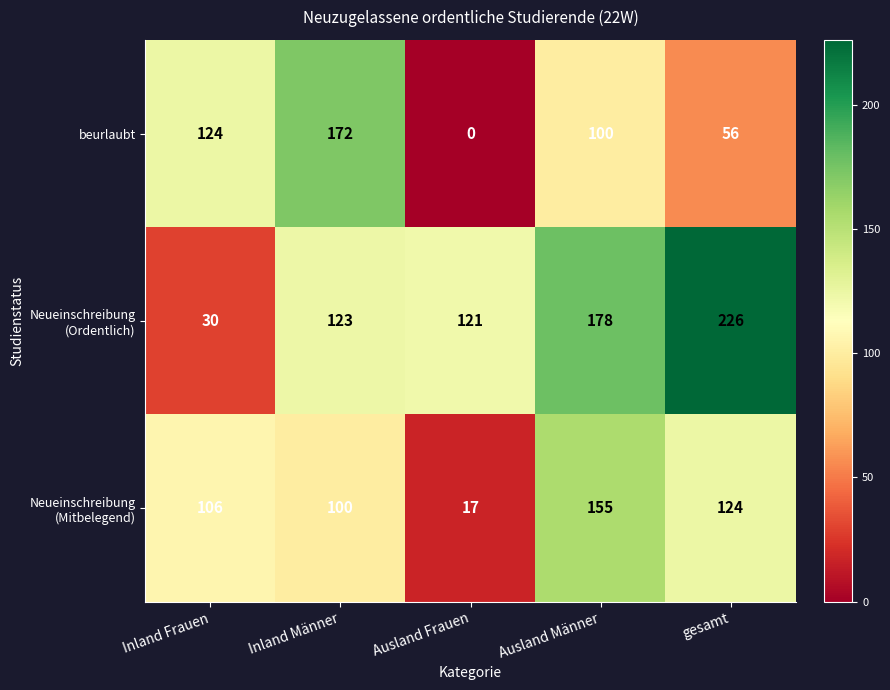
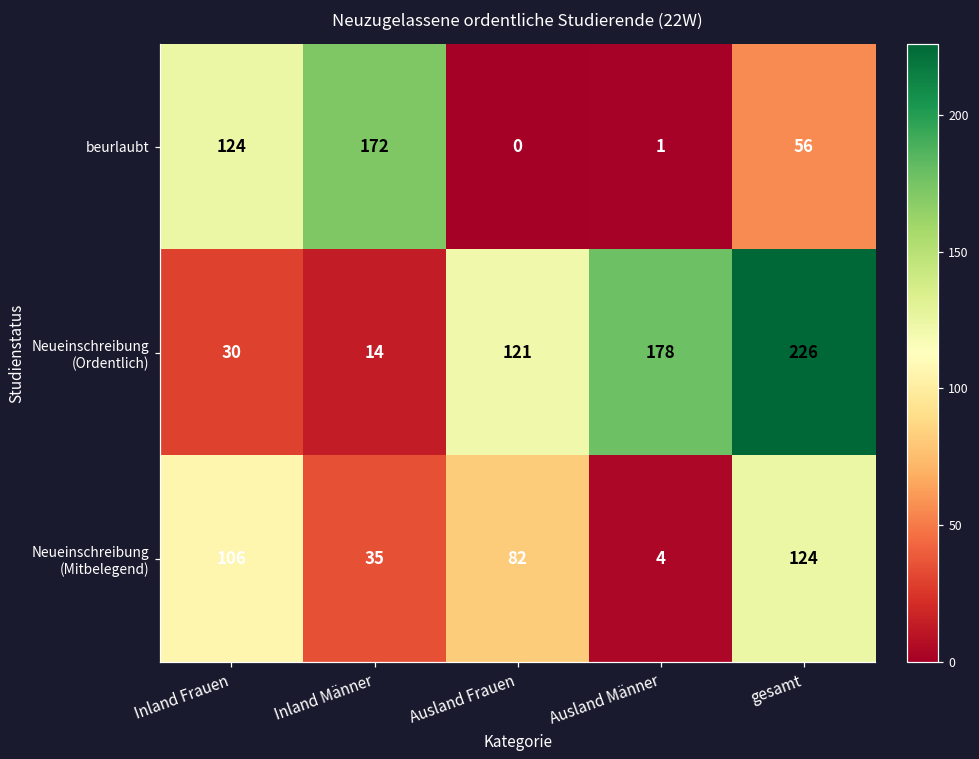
  {
    "beurlaubt": {
      "Inland Frauen": 124,
      "Inland Männer": 172,
      "Ausland Frauen": 0,
-     "Ausland Männer": 100,
+     "Ausland Männer": 1,
      "gesamt": 56
    },
    "Neueinschreibung (Ordentlich)": {
      "Inland Frauen": 30,
-     "Inland Männer": 123,
+     "Inland Männer": 14,
      "Ausland Frauen": 121,
      "Ausland Männer": 178,
      "gesamt": 226
    },
    "Neueinschreibung (Mitbelegend)": {
      "Inland Frauen": 106,
-     "Inland Männer": 100,
-     "Ausland Frauen": 17,
-     "Ausland Männer": 155,
+     "Inland Männer": 35,
+     "Ausland Frauen": 82,
+     "Ausland Männer": 4,
      "gesamt": 124
    }
  }
